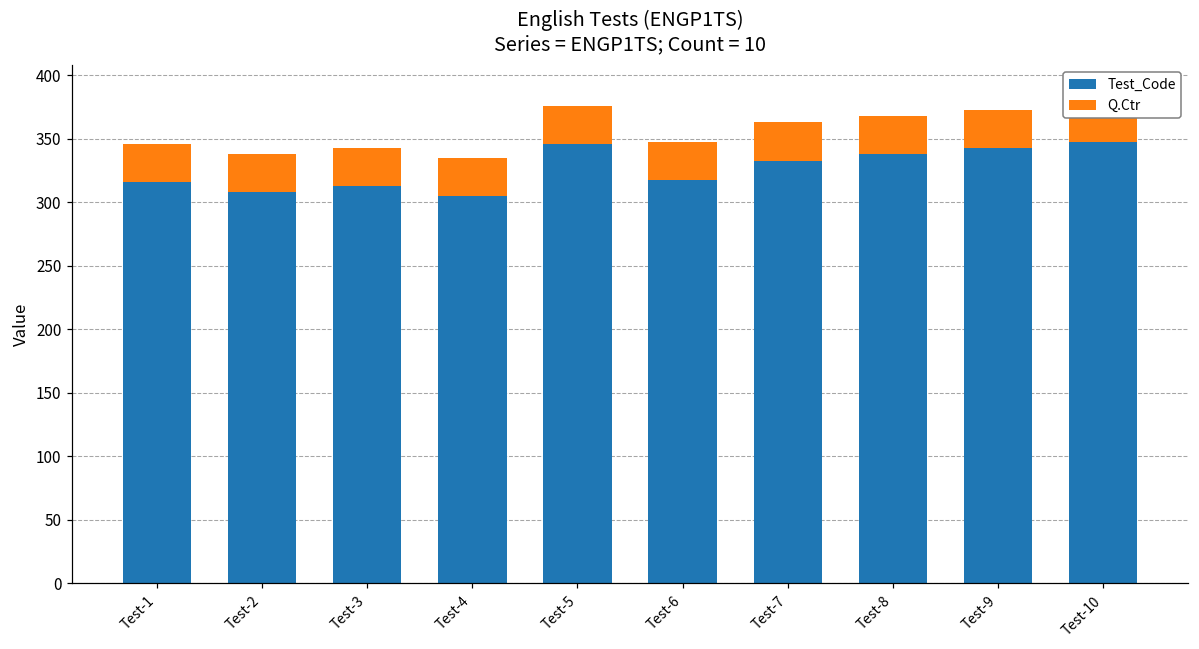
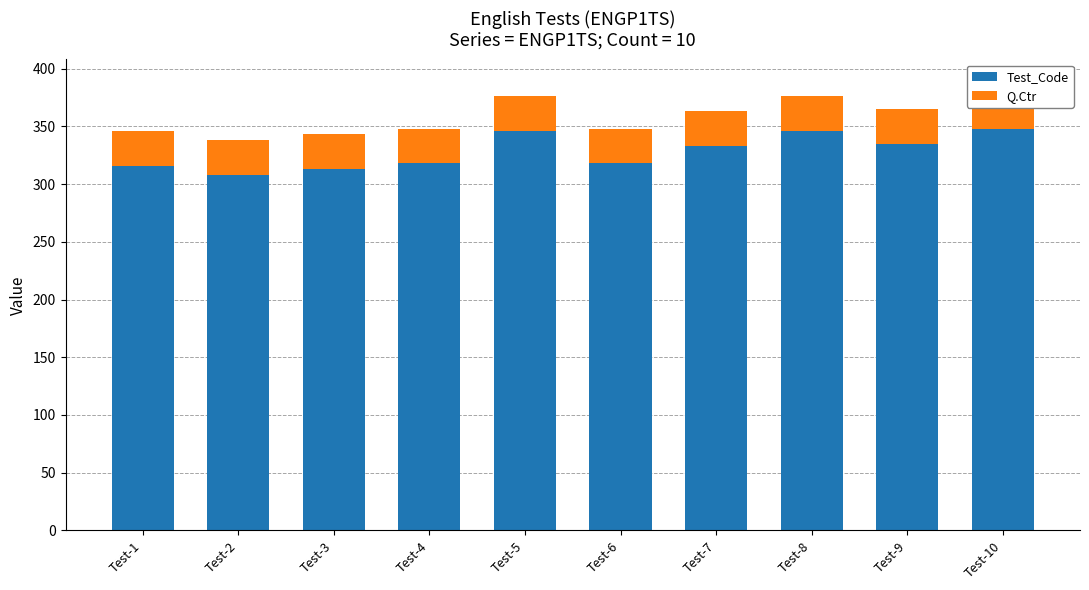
  {
    "Test_Code": {
      "Test-1": 316,
      "Test-2": 308,
      "Test-3": 313,
-     "Test-4": 305,
+     "Test-4": 318,
      "Test-5": 346,
      "Test-6": 318,
      "Test-7": 333,
-     "Test-8": 338,
-     "Test-9": 343,
+     "Test-8": 346,
+     "Test-9": 335,
      "Test-10": 348
    },
    "Q.Ctr": {
      "Test-1": 30,
      "Test-2": 30,
      "Test-3": 30,
      "Test-4": 30,
      "Test-5": 30,
      "Test-6": 30,
      "Test-7": 30,
      "Test-8": 30,
      "Test-9": 30
    }
  }
